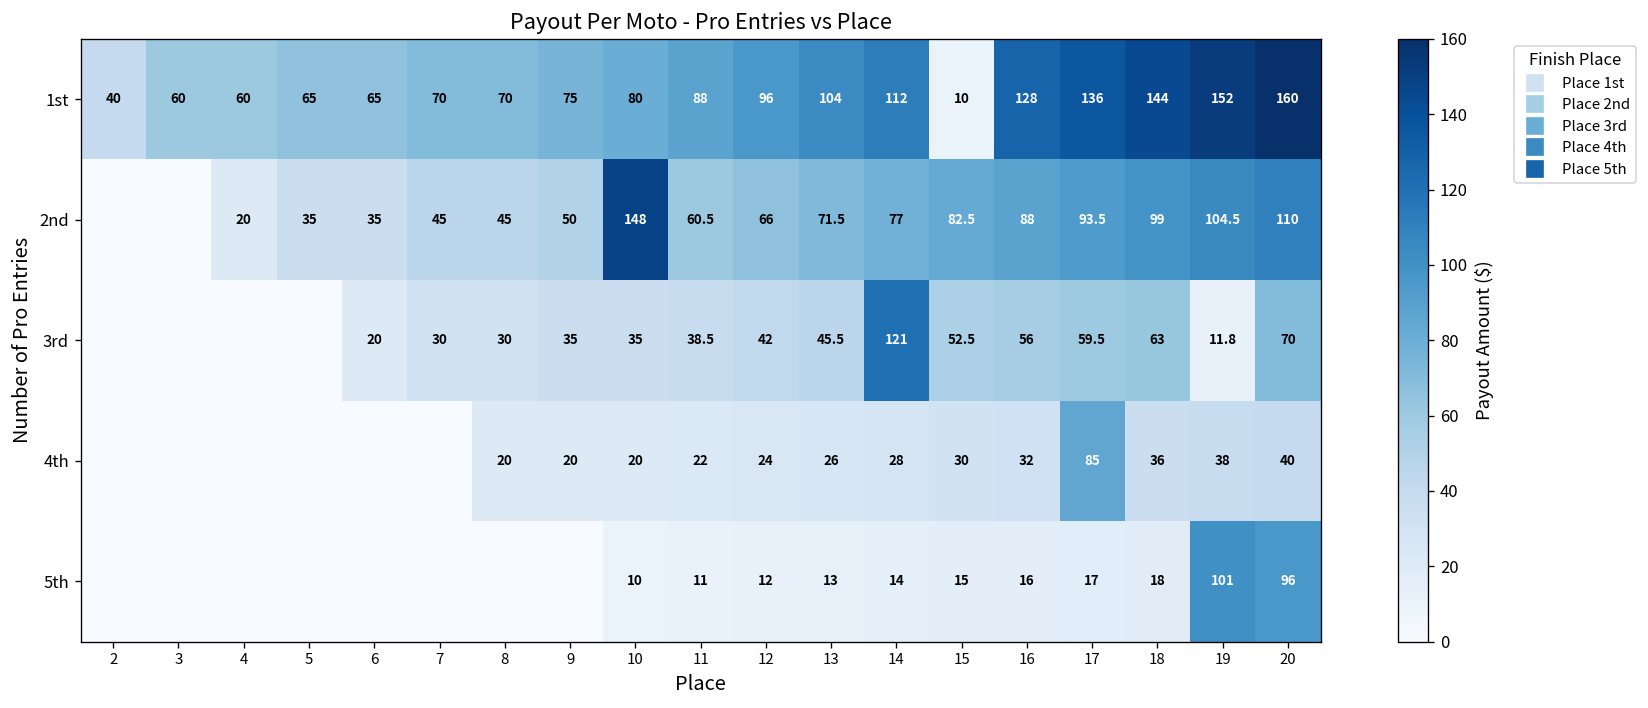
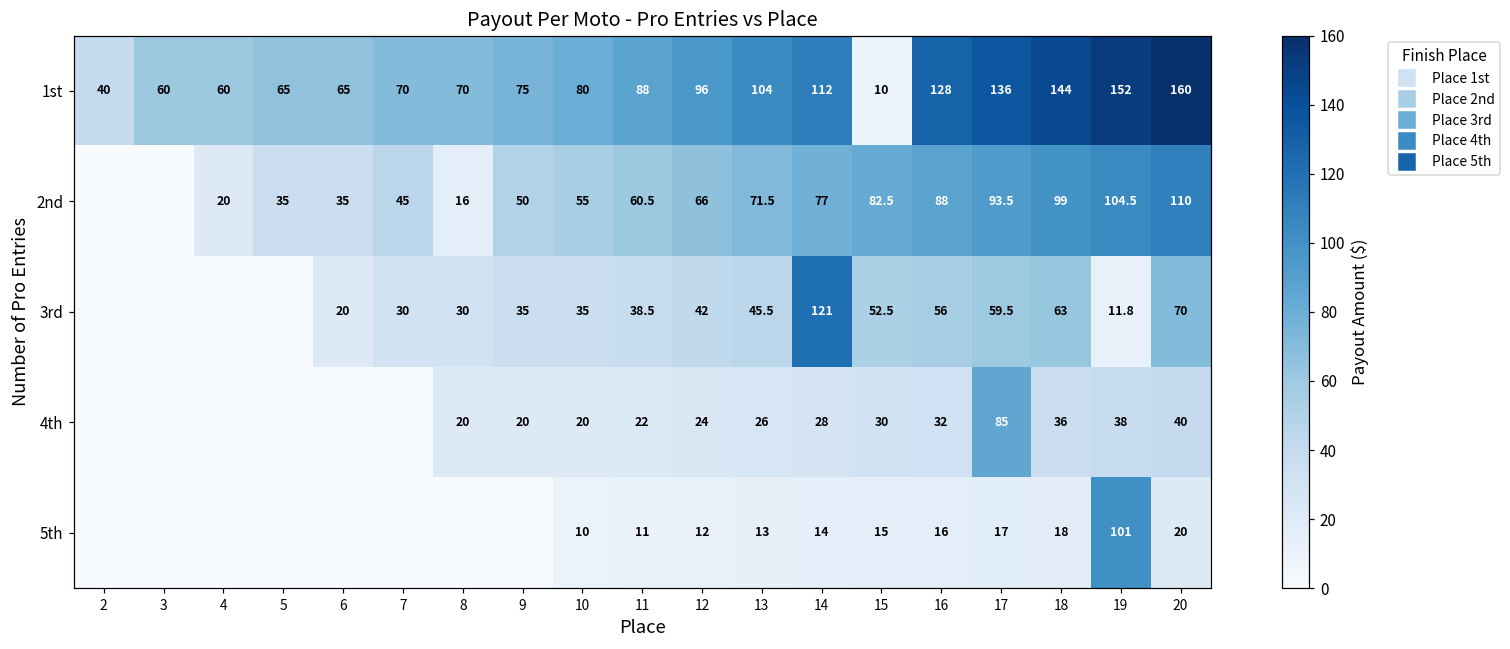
  {
    "1st": {
      "2": 40,
      "3": 60,
      "4": 60,
      "5": 65,
      "6": 65,
      "7": 70,
      "8": 70,
      "9": 75,
      "10": 80,
      "11": 88,
      "12": 96,
      "13": 104,
      "14": 112,
      "15": 10,
      "16": 128,
      "17": 136,
      "18": 144,
      "19": 152,
      "20": 160
    },
    "2nd": {
      "4": 20,
      "5": 35,
      "6": 35,
      "7": 45,
-     "8": 45,
+     "8": 16,
      "9": 50,
-     "10": 148,
+     "10": 55,
      "11": 60.5,
      "12": 66,
      "13": 71.5,
      "14": 77,
      "15": 82.5,
      "16": 88,
      "17": 93.5,
      "18": 99,
      "19": 104.5,
      "20": 110
    },
    "3rd": {
      "6": 20,
      "7": 30,
      "8": 30,
      "9": 35,
      "10": 35,
      "11": 38.5,
      "12": 42,
      "13": 45.5,
      "14": 121,
      "15": 52.5,
      "16": 56,
      "17": 59.5,
      "18": 63,
      "19": 11.8,
      "20": 70
    },
    "4th": {
      "8": 20,
      "9": 20,
      "10": 20,
      "11": 22,
      "12": 24,
      "13": 26,
      "14": 28,
      "15": 30,
      "16": 32,
      "17": 85,
      "18": 36,
      "19": 38,
      "20": 40
    },
    "5th": {
      "10": 10,
      "11": 11,
      "12": 12,
      "13": 13,
      "14": 14,
      "15": 15,
      "16": 16,
      "17": 17,
      "18": 18,
      "19": 101,
-     "20": 96
+     "20": 20
    }
  }
